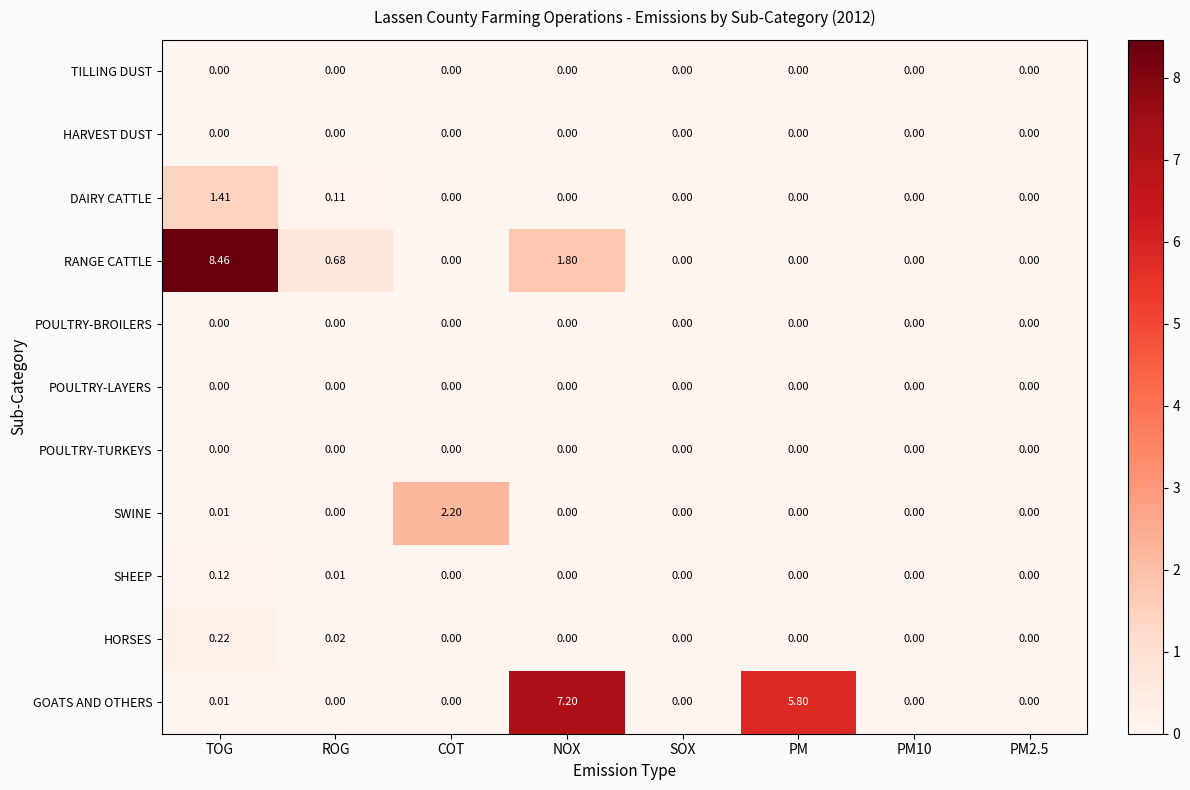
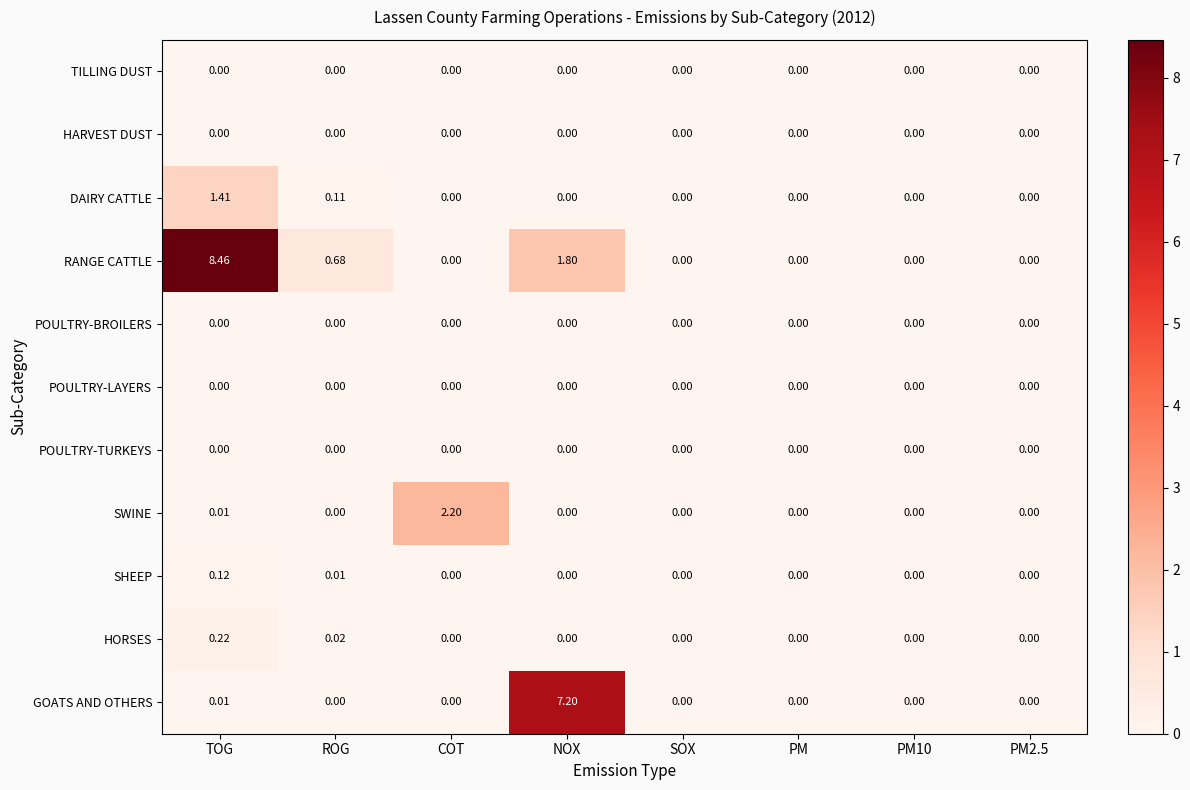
  {
    "TILLING DUST": {
      "TOG": 0.00,
      "ROG": 0.00,
      "COT": 0.00,
      "NOX": 0.00,
      "SOX": 0.00,
      "PM": 0.00,
      "PM10": 0.00,
      "PM2.5": 0.00
    },
    "HARVEST DUST": {
      "TOG": 0.00,
      "ROG": 0.00,
      "COT": 0.00,
      "NOX": 0.00,
      "SOX": 0.00,
      "PM": 0.00,
      "PM10": 0.00,
      "PM2.5": 0.00
    },
    "DAIRY CATTLE": {
      "TOG": 1.41,
      "ROG": 0.11,
      "COT": 0.00,
      "NOX": 0.00,
      "SOX": 0.00,
      "PM": 0.00,
      "PM10": 0.00,
      "PM2.5": 0.00
    },
    "RANGE CATTLE": {
      "TOG": 8.46,
      "ROG": 0.68,
      "COT": 0.00,
      "NOX": 1.80,
      "SOX": 0.00,
      "PM": 0.00,
      "PM10": 0.00,
      "PM2.5": 0.00
    },
    "POULTRY-BROILERS": {
      "TOG": 0.00,
      "ROG": 0.00,
      "COT": 0.00,
      "NOX": 0.00,
      "SOX": 0.00,
      "PM": 0.00,
      "PM10": 0.00,
      "PM2.5": 0.00
    },
    "POULTRY-LAYERS": {
      "TOG": 0.00,
      "ROG": 0.00,
      "COT": 0.00,
      "NOX": 0.00,
      "SOX": 0.00,
      "PM": 0.00,
      "PM10": 0.00,
      "PM2.5": 0.00
    },
    "POULTRY-TURKEYS": {
      "TOG": 0.00,
      "ROG": 0.00,
      "COT": 0.00,
      "NOX": 0.00,
      "SOX": 0.00,
      "PM": 0.00,
      "PM10": 0.00,
      "PM2.5": 0.00
    },
    "SWINE": {
      "TOG": 0.01,
      "ROG": 0.00,
      "COT": 2.20,
      "NOX": 0.00,
      "SOX": 0.00,
      "PM": 0.00,
      "PM10": 0.00,
      "PM2.5": 0.00
    },
    "SHEEP": {
      "TOG": 0.12,
      "ROG": 0.01,
      "COT": 0.00,
      "NOX": 0.00,
      "SOX": 0.00,
      "PM": 0.00,
      "PM10": 0.00,
      "PM2.5": 0.00
    },
    "HORSES": {
      "TOG": 0.22,
      "ROG": 0.02,
      "COT": 0.00,
      "NOX": 0.00,
      "SOX": 0.00,
      "PM": 0.00,
      "PM10": 0.00,
      "PM2.5": 0.00
    },
    "GOATS AND OTHERS": {
      "TOG": 0.01,
      "ROG": 0.00,
      "COT": 0.00,
      "NOX": 7.20,
      "SOX": 0.00,
-     "PM": 5.80,
+     "PM": 0.00,
      "PM10": 0.00,
      "PM2.5": 0.00
    }
  }
